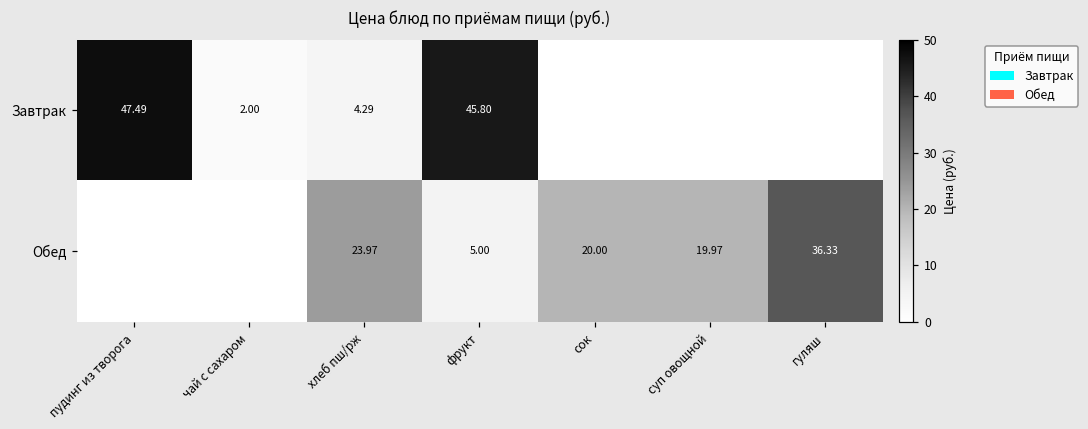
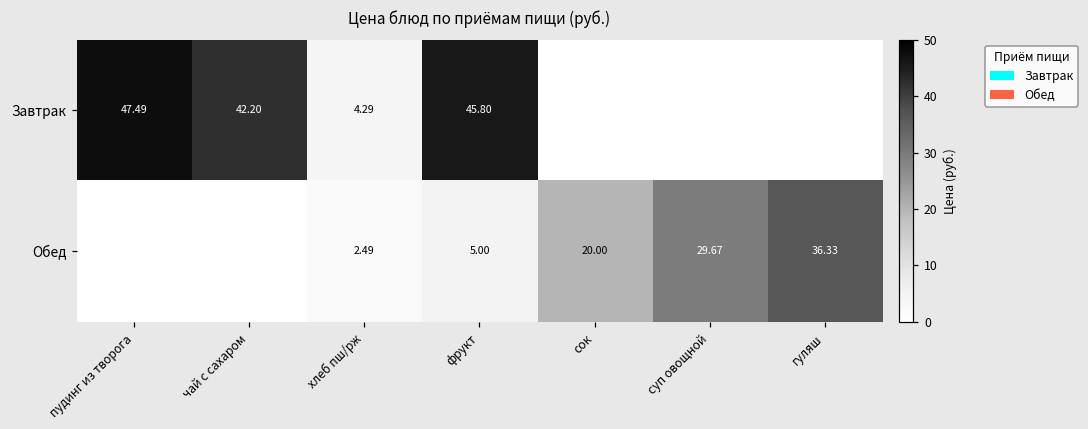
  {
    "Завтрак": {
      "пудинг из творога": 47.49,
-     "чай с сахаром": 2.00,
+     "чай с сахаром": 42.20,
      "хлеб пш/рж": 4.29,
      "фрукт": 45.80
    },
    "Обед": {
-     "хлеб пш/рж": 23.97,
+     "хлеб пш/рж": 2.49,
      "фрукт": 5.00,
      "сок": 20.00,
-     "суп овощной": 19.97,
+     "суп овощной": 29.67,
      "гуляш": 36.33
    }
  }
